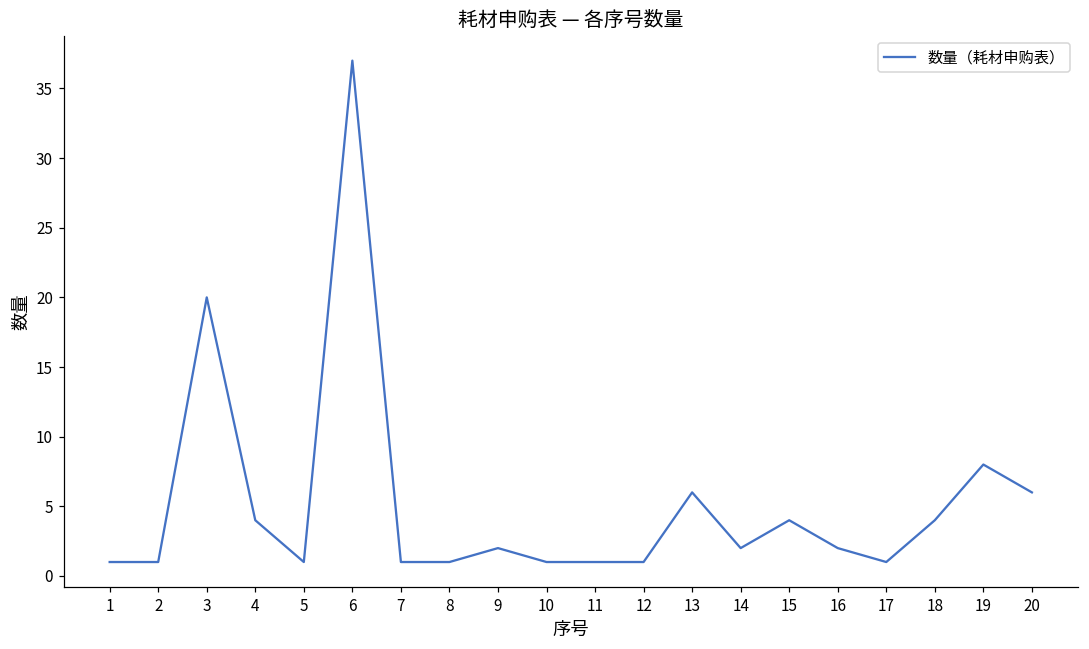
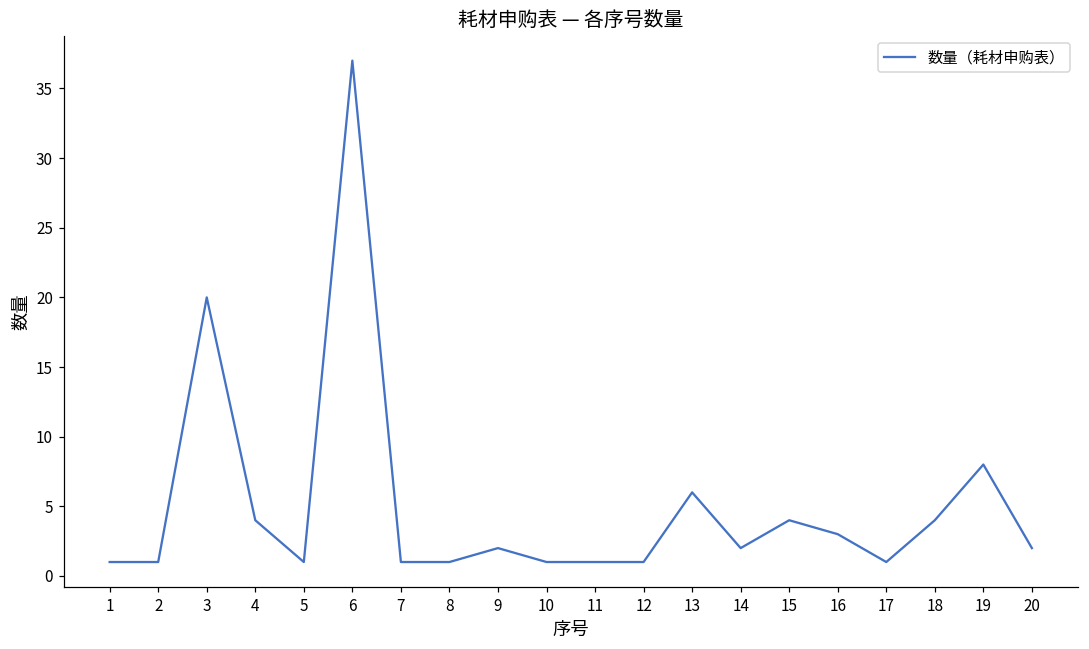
  {
    "1": 1,
    "2": 1,
    "3": 20,
    "4": 4,
    "5": 1,
    "6": 37,
    "7": 1,
    "8": 1,
    "9": 2,
    "10": 1,
    "11": 1,
    "12": 1,
    "13": 6,
    "14": 2,
    "15": 4,
-   "16": 2,
+   "16": 3,
    "17": 1,
    "18": 4,
    "19": 8,
-   "20": 6
+   "20": 2
  }
